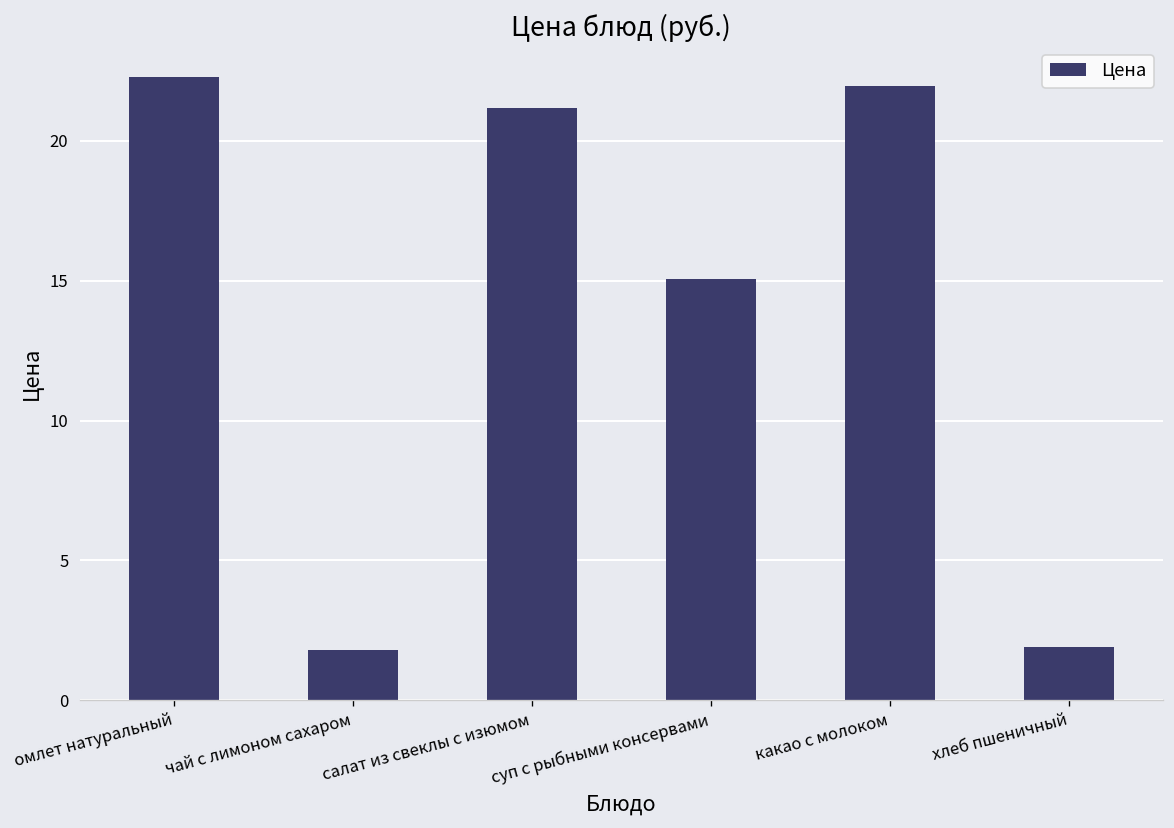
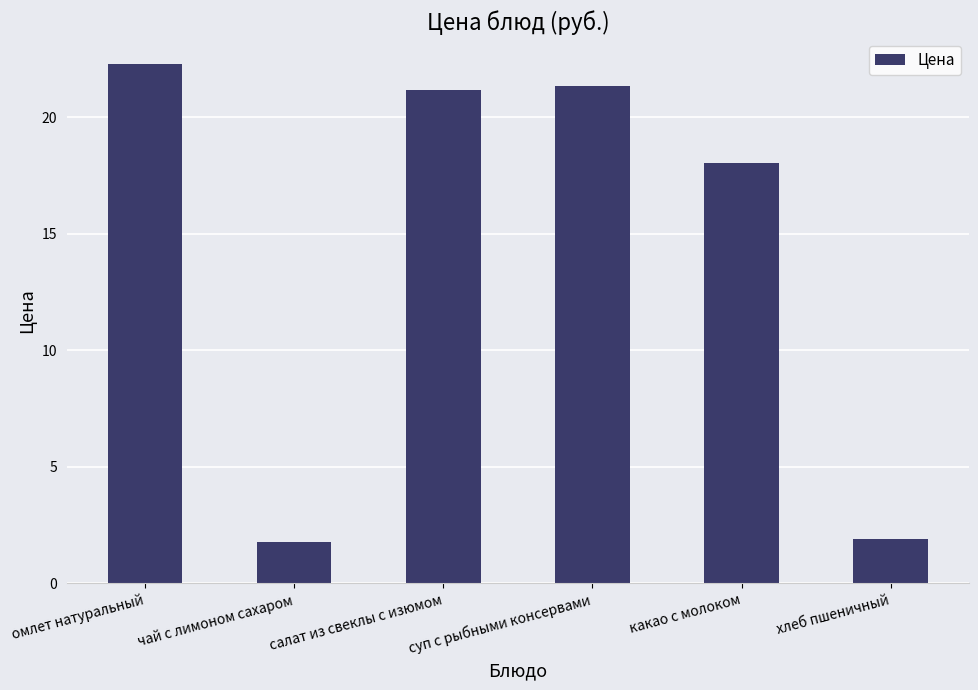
  {
    "омлет натуральный": 22.3,
    "чай с лимоном сахаром": 1.8,
    "салат из свеклы с изюмом": 21.2,
-   "суп с рыбными консервами": 15.1,
-   "какао с молоком": 22.0,
+   "суп с рыбными консервами": 21.3,
+   "какао с молоком": 18.1,
    "хлеб пшеничный": 1.9
  }
